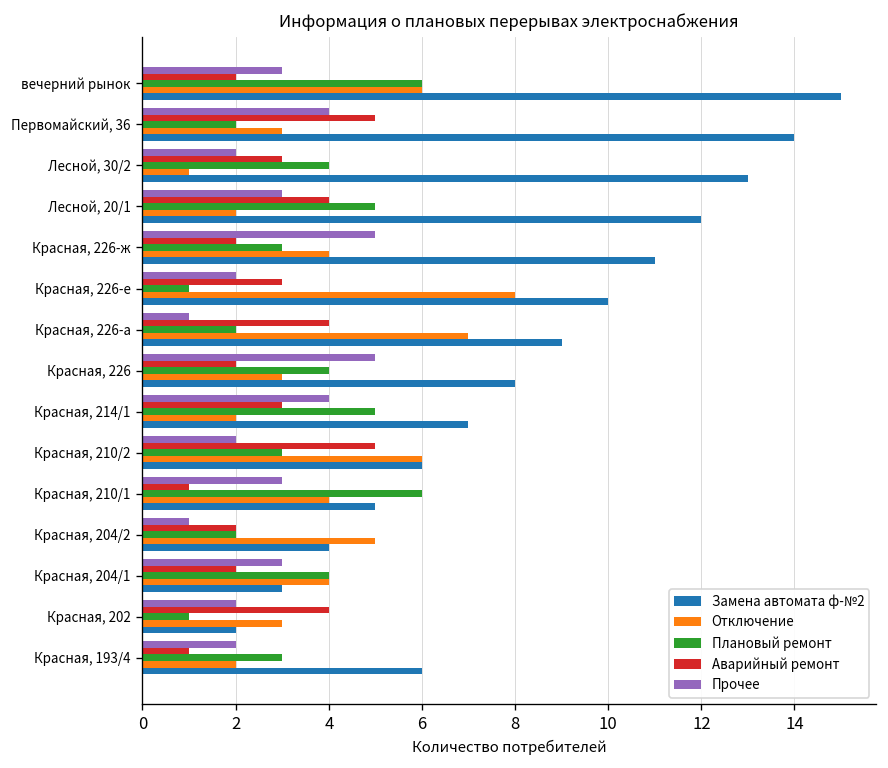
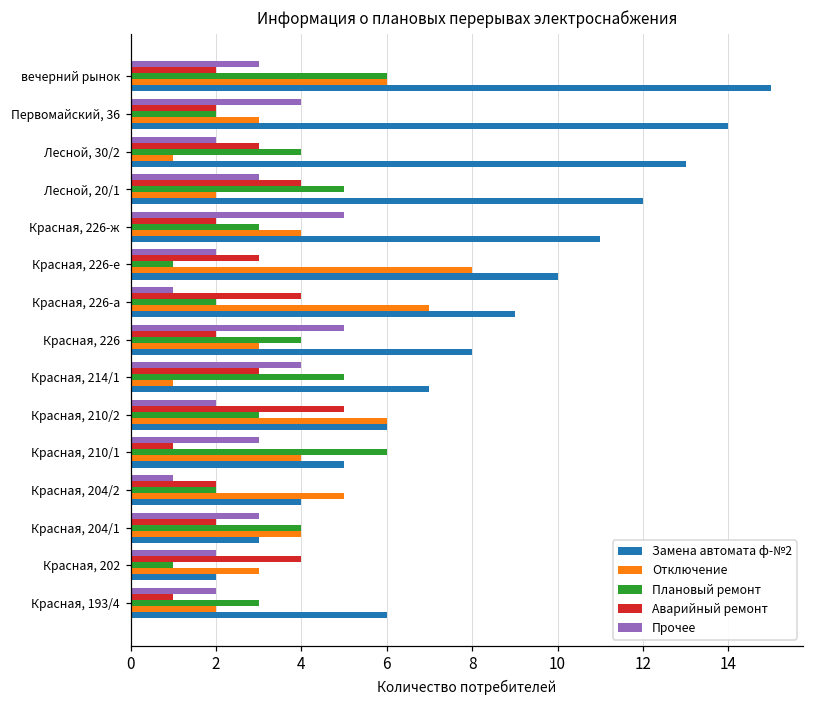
  {
    "Замена автомата ф-№2": {
      "вечерний рынок": 15,
      "Первомайский, 36": 14,
      "Лесной, 30/2": 13,
      "Лесной, 20/1": 12,
      "Красная, 226-ж": 11,
      "Красная, 226-е": 10,
      "Красная, 226-а": 9,
      "Красная, 226": 8,
      "Красная, 214/1": 7,
      "Красная, 210/2": 6,
      "Красная, 210/1": 5,
      "Красная, 204/2": 4,
      "Красная, 204/1": 3,
      "Красная, 202": 2,
      "Красная, 193/4": 6
    },
    "Отключение": {
      "вечерний рынок": 6,
      "Первомайский, 36": 3,
      "Лесной, 30/2": 1,
      "Лесной, 20/1": 2,
      "Красная, 226-ж": 4,
      "Красная, 226-е": 8,
      "Красная, 226-а": 7,
      "Красная, 226": 3,
-     "Красная, 214/1": 2,
+     "Красная, 214/1": 1,
      "Красная, 210/2": 6,
      "Красная, 210/1": 4,
      "Красная, 204/2": 5,
      "Красная, 204/1": 4,
      "Красная, 202": 3,
      "Красная, 193/4": 2
    },
    "Плановый ремонт": {
      "вечерний рынок": 6,
      "Первомайский, 36": 2,
      "Лесной, 30/2": 4,
      "Лесной, 20/1": 5,
      "Красная, 226-ж": 3,
      "Красная, 226-е": 1,
      "Красная, 226-а": 2,
      "Красная, 226": 4,
      "Красная, 214/1": 5,
      "Красная, 210/2": 3,
      "Красная, 210/1": 6,
      "Красная, 204/2": 2,
      "Красная, 204/1": 4,
      "Красная, 202": 1,
      "Красная, 193/4": 3
    },
    "Аварийный ремонт": {
      "вечерний рынок": 2,
-     "Первомайский, 36": 5,
+     "Первомайский, 36": 2,
      "Лесной, 30/2": 3,
      "Лесной, 20/1": 4,
      "Красная, 226-ж": 2,
      "Красная, 226-е": 3,
      "Красная, 226-а": 4,
      "Красная, 226": 2,
      "Красная, 214/1": 3,
      "Красная, 210/2": 5,
      "Красная, 210/1": 1,
      "Красная, 204/2": 2,
      "Красная, 204/1": 2,
      "Красная, 202": 4,
      "Красная, 193/4": 1
    },
    "Прочее": {
      "вечерний рынок": 3,
      "Первомайский, 36": 4,
      "Лесной, 30/2": 2,
      "Лесной, 20/1": 3,
      "Красная, 226-ж": 5,
      "Красная, 226-е": 2,
      "Красная, 226-а": 1,
      "Красная, 226": 5,
      "Красная, 214/1": 4,
      "Красная, 210/2": 2,
      "Красная, 210/1": 3,
      "Красная, 204/2": 1,
      "Красная, 204/1": 3,
      "Красная, 202": 2,
      "Красная, 193/4": 2
    }
  }
